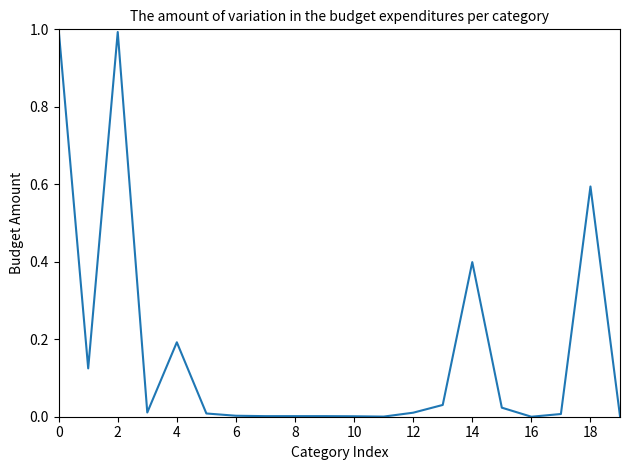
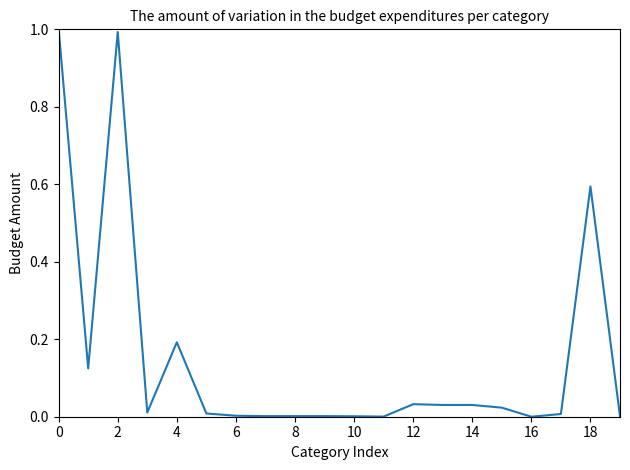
  {
    "0": 1.00,
    "2": 0.99,
    "4": 0.19,
    "6": 0.00,
    "8": 0.00,
    "10": 0.00,
-   "12": 0.01,
-   "14": 0.40,
+   "12": 0.03,
+   "14": 0.03,
    "16": 0.00,
    "18": 0.59
  }
